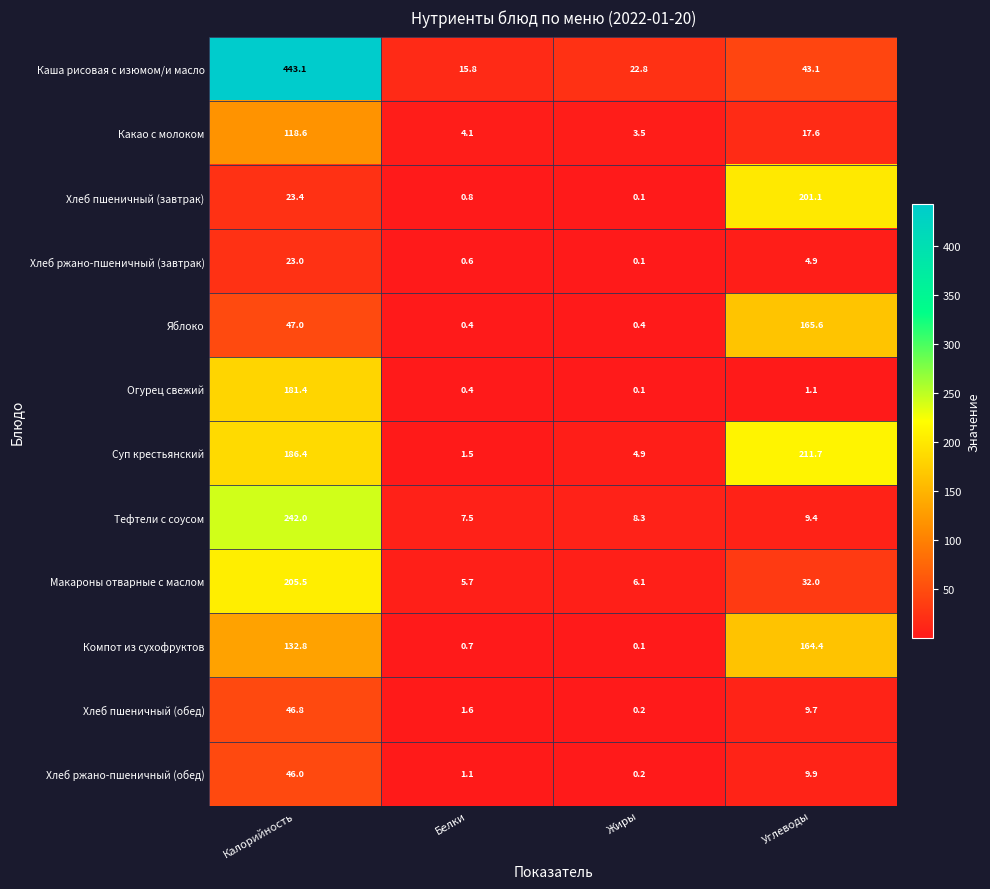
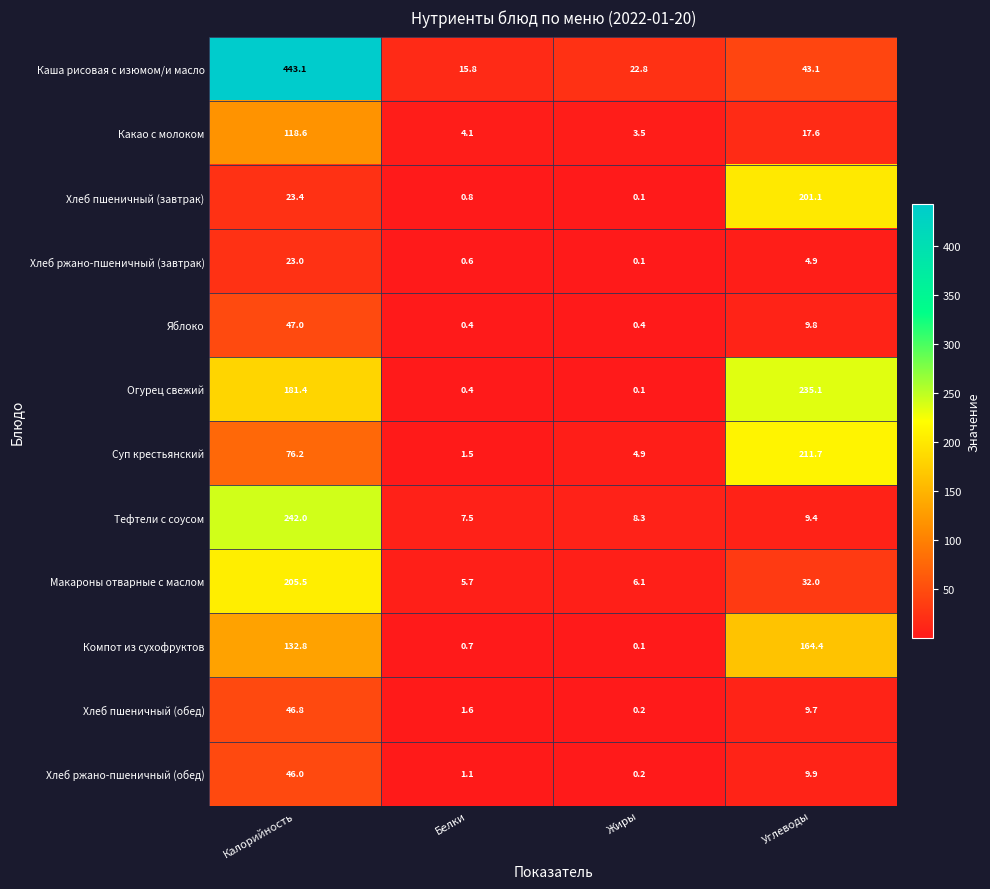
  {
    "Каша рисовая с изюмом/и масло": {
      "Калорийность": 443.1,
      "Белки": 15.8,
      "Жиры": 22.8,
      "Углеводы": 43.1
    },
    "Какао с молоком": {
      "Калорийность": 118.6,
      "Белки": 4.1,
      "Жиры": 3.5,
      "Углеводы": 17.6
    },
    "Хлеб пшеничный (завтрак)": {
      "Калорийность": 23.4,
      "Белки": 0.8,
      "Жиры": 0.1,
      "Углеводы": 201.1
    },
    "Хлеб ржано-пшеничный (завтрак)": {
      "Калорийность": 23.0,
      "Белки": 0.6,
      "Жиры": 0.1,
      "Углеводы": 4.9
    },
    "Яблоко": {
      "Калорийность": 47.0,
      "Белки": 0.4,
      "Жиры": 0.4,
-     "Углеводы": 165.6
+     "Углеводы": 9.8
    },
    "Огурец свежий": {
      "Калорийность": 181.4,
      "Белки": 0.4,
      "Жиры": 0.1,
-     "Углеводы": 1.1
+     "Углеводы": 235.1
    },
    "Суп крестьянский": {
-     "Калорийность": 186.4,
+     "Калорийность": 76.2,
      "Белки": 1.5,
      "Жиры": 4.9,
      "Углеводы": 211.7
    },
    "Тефтели с соусом": {
      "Калорийность": 242.0,
      "Белки": 7.5,
      "Жиры": 8.3,
      "Углеводы": 9.4
    },
    "Макароны отварные с маслом": {
      "Калорийность": 205.5,
      "Белки": 5.7,
      "Жиры": 6.1,
      "Углеводы": 32.0
    },
    "Компот из сухофруктов": {
      "Калорийность": 132.8,
      "Белки": 0.7,
      "Жиры": 0.1,
      "Углеводы": 164.4
    },
    "Хлеб пшеничный (обед)": {
      "Калорийность": 46.8,
      "Белки": 1.6,
      "Жиры": 0.2,
      "Углеводы": 9.7
    },
    "Хлеб ржано-пшеничный (обед)": {
      "Калорийность": 46.0,
      "Белки": 1.1,
      "Жиры": 0.2,
      "Углеводы": 9.9
    }
  }
